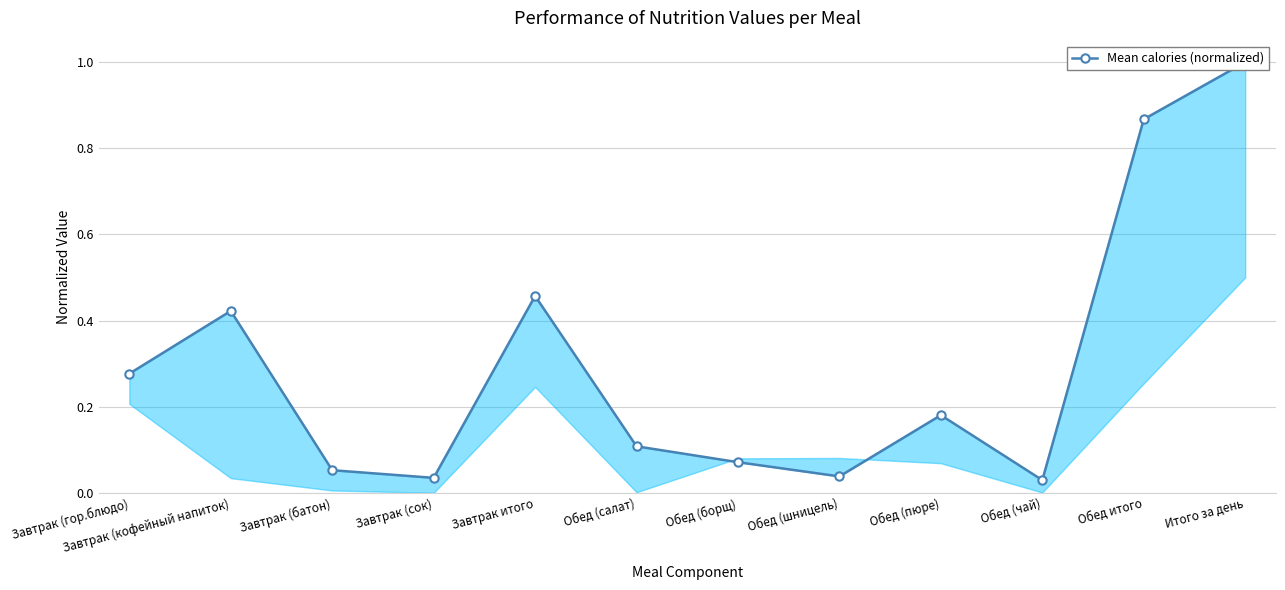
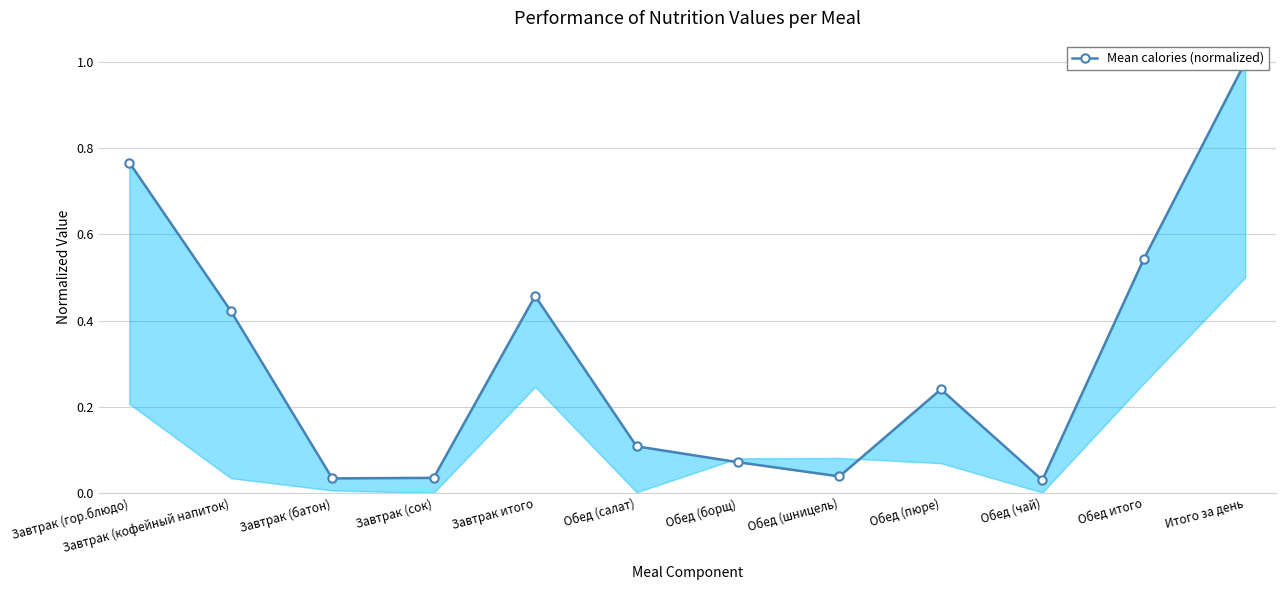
  {
    "Mean calories (normalized)": {
-     "Завтрак (гор.блюдо)": 0.28,
-     "Завтрак (батон)": 0.05,
+     "Завтрак (гор.блюдо)": 0.77,
+     "Завтрак (батон)": 0.03,
      "Обед (борщ)": 0.07,
      "Обед (шницель)": 0.04,
-     "Обед (пюре)": 0.18,
-     "Обед итого": 0.87
+     "Обед (пюре)": 0.24,
+     "Обед итого": 0.54
    }
  }
